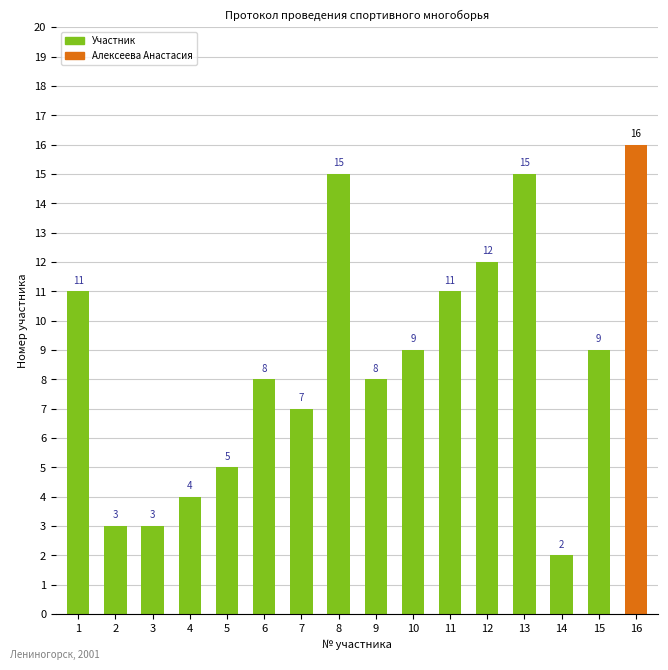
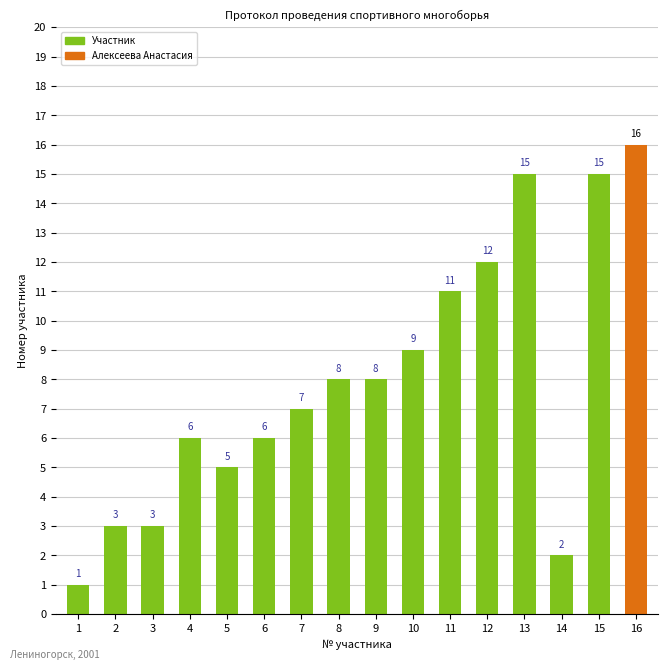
  {
-   "1": 11,
+   "1": 1,
    "2": 3,
    "3": 3,
-   "4": 4,
+   "4": 6,
    "5": 5,
-   "6": 8,
+   "6": 6,
    "7": 7,
-   "8": 15,
+   "8": 8,
    "9": 8,
    "10": 9,
    "11": 11,
    "12": 12,
    "13": 15,
    "14": 2,
-   "15": 9,
+   "15": 15,
    "16": 16
  }
